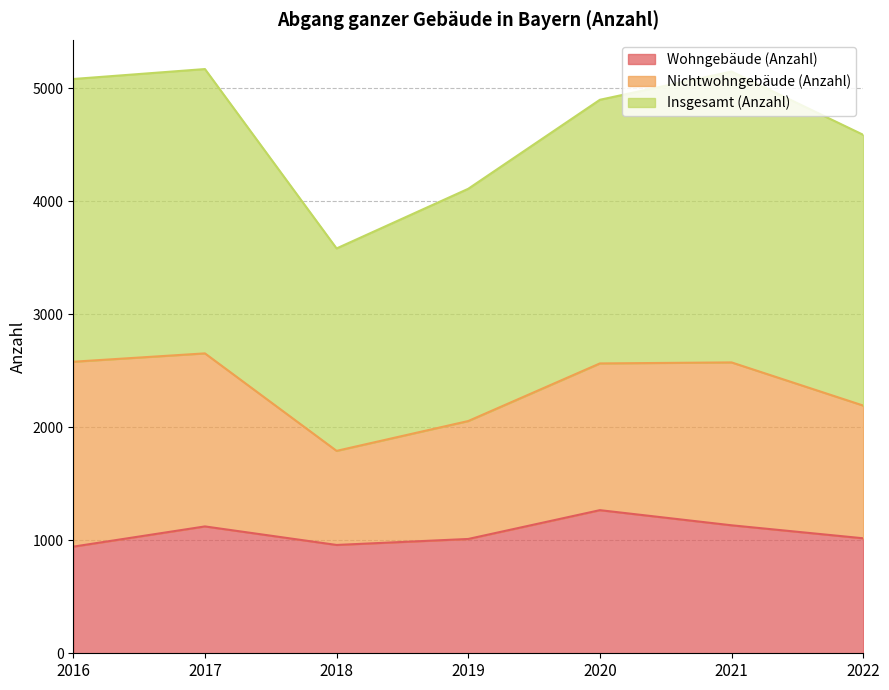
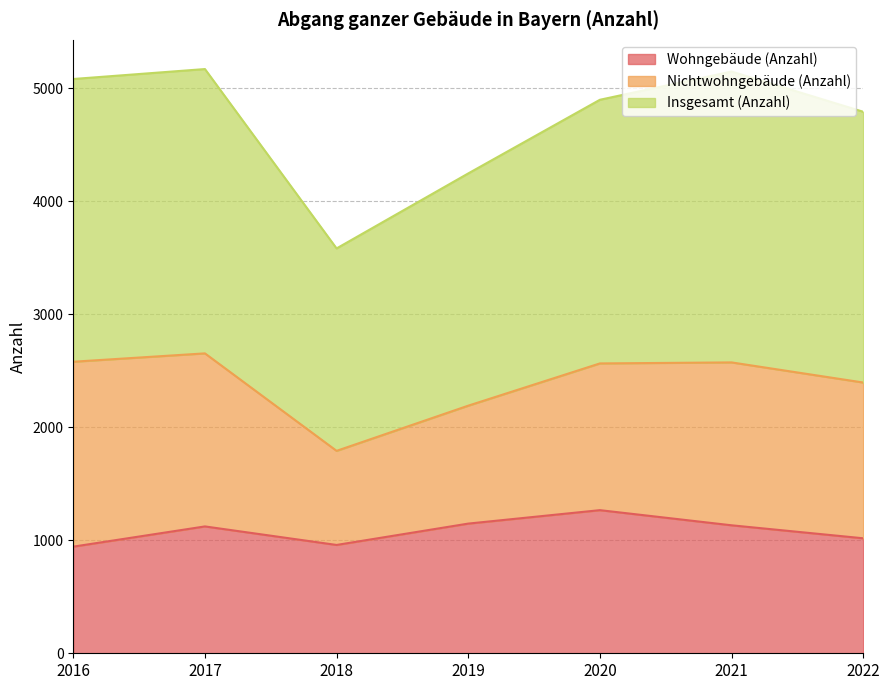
  {
    "Wohngebäude (Anzahl)": {
      "2016": 940,
      "2017": 1120,
      "2018": 960,
-     "2019": 1010,
+     "2019": 1150,
      "2020": 1270,
      "2021": 1130,
      "2022": 1020
    },
    "Nichtwohngebäude (Anzahl)": {
      "2016": 1640,
      "2017": 1530,
      "2018": 830,
      "2019": 1040,
      "2020": 1300,
      "2021": 1440,
-     "2022": 1180
+     "2022": 1380
    },
    "Insgesamt (Anzahl)": {
      "2016": 2500,
      "2017": 2520,
      "2018": 1790,
      "2019": 2060,
      "2020": 2330,
      "2022": 2400
    }
  }
